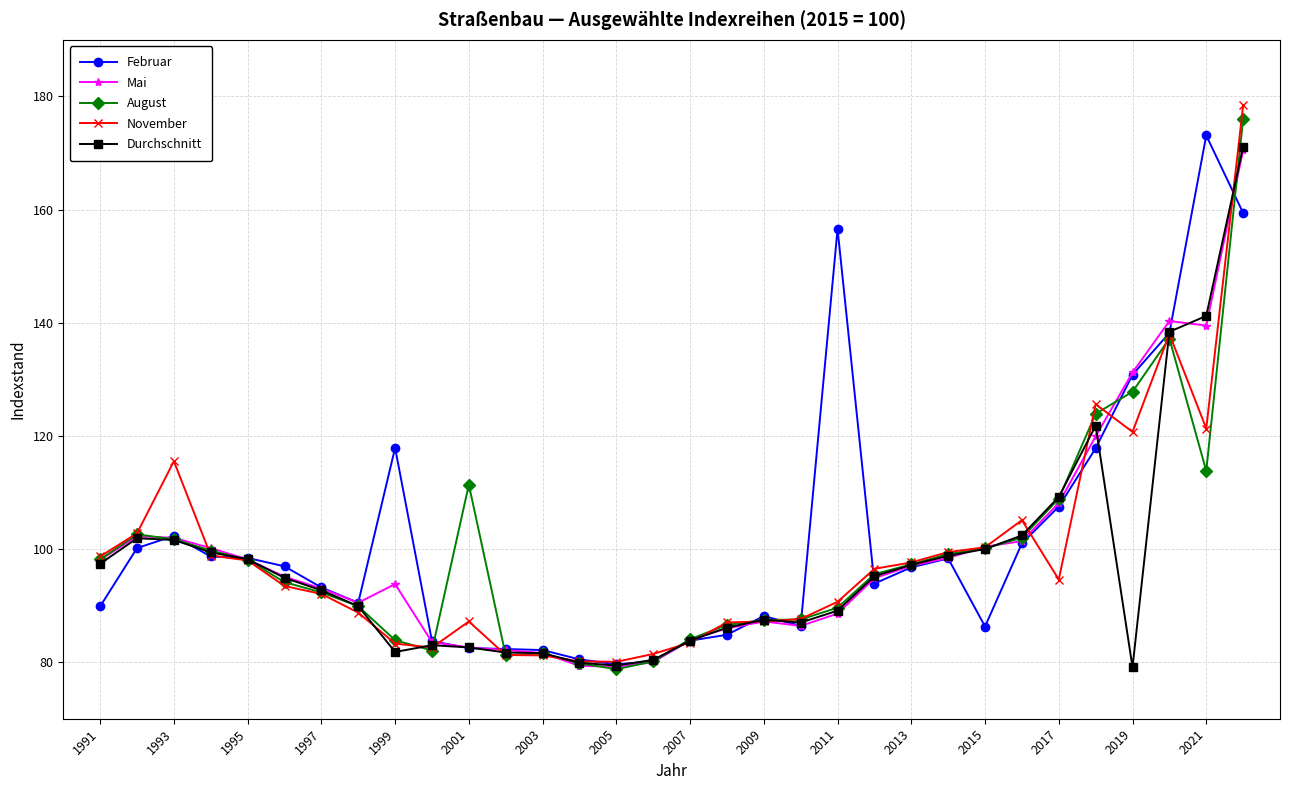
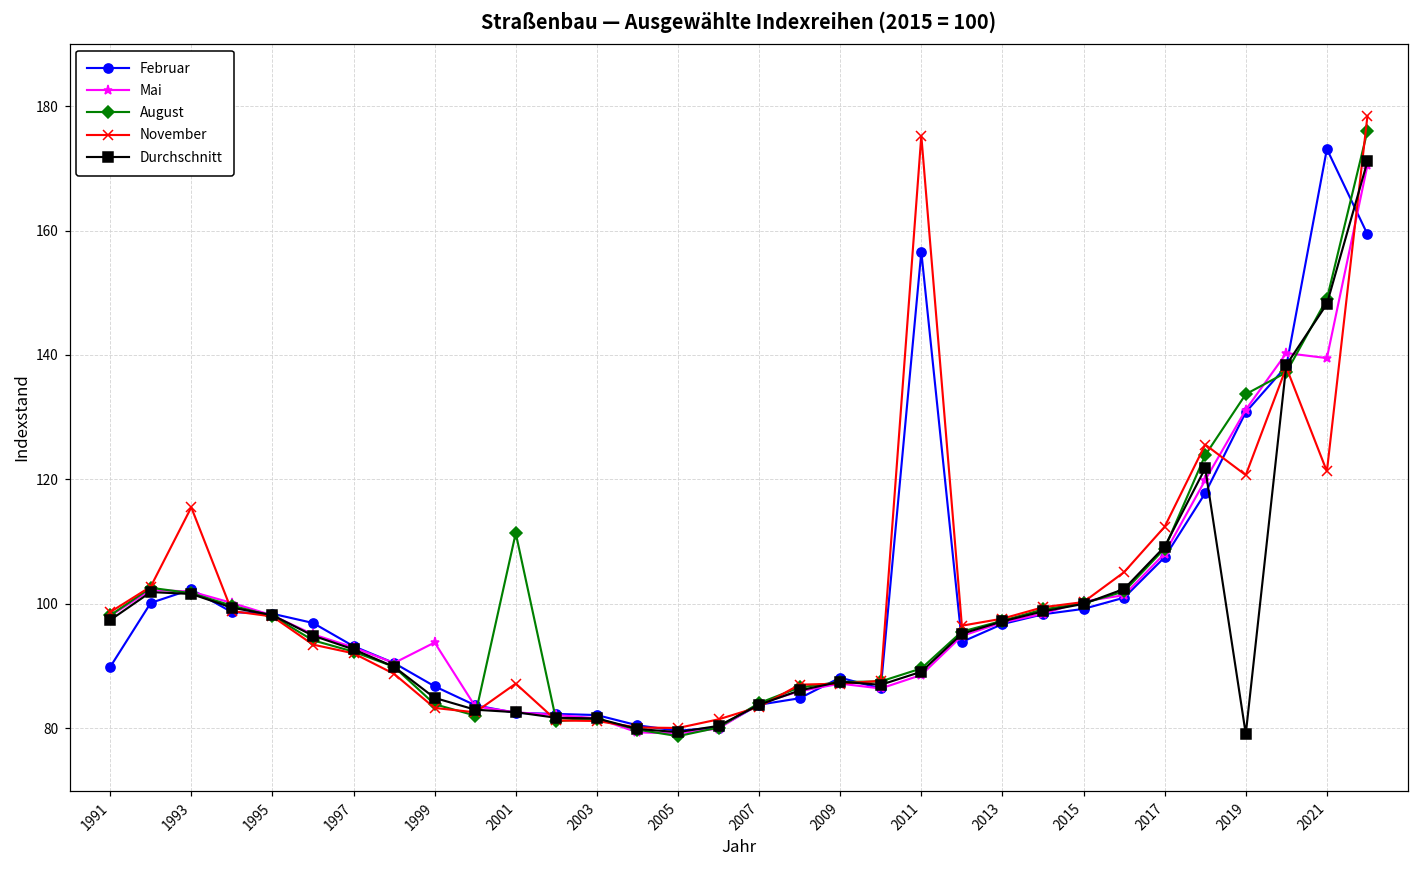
  {
    "Februar": {
      "1991": 90,
-     "1999": 118,
+     "1999": 87,
      "2003": 82,
      "2009": 88,
      "2011": 157,
-     "2015": 86,
+     "2015": 99,
      "2017": 108,
      "2021": 173
    },
    "Mai": {
      "1999": 94,
      "2011": 89,
      "2017": 108,
      "2021": 140
    },
    "August": {
      "1999": 84,
      "2001": 111,
      "2011": 90,
-     "2019": 128,
-     "2021": 114
+     "2019": 134,
+     "2021": 149
    },
    "November": {
      "1991": 99,
      "1993": 116,
      "1999": 83,
      "2001": 87,
-     "2011": 91,
-     "2017": 95,
+     "2011": 175,
+     "2017": 112,
      "2019": 121,
      "2021": 121
    },
    "Durchschnitt": {
      "1991": 97,
-     "1999": 82,
+     "1999": 85,
      "2011": 89,
      "2019": 79,
-     "2021": 141
+     "2021": 148
    }
  }
